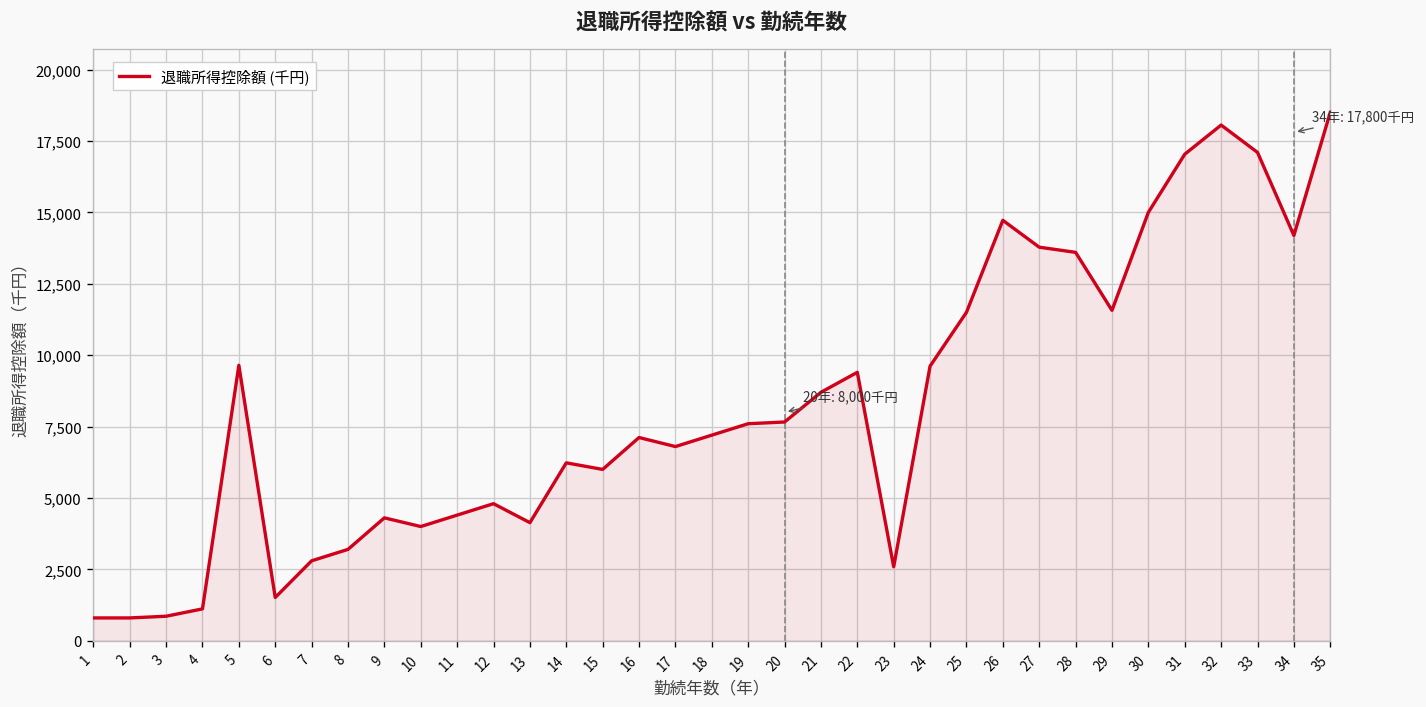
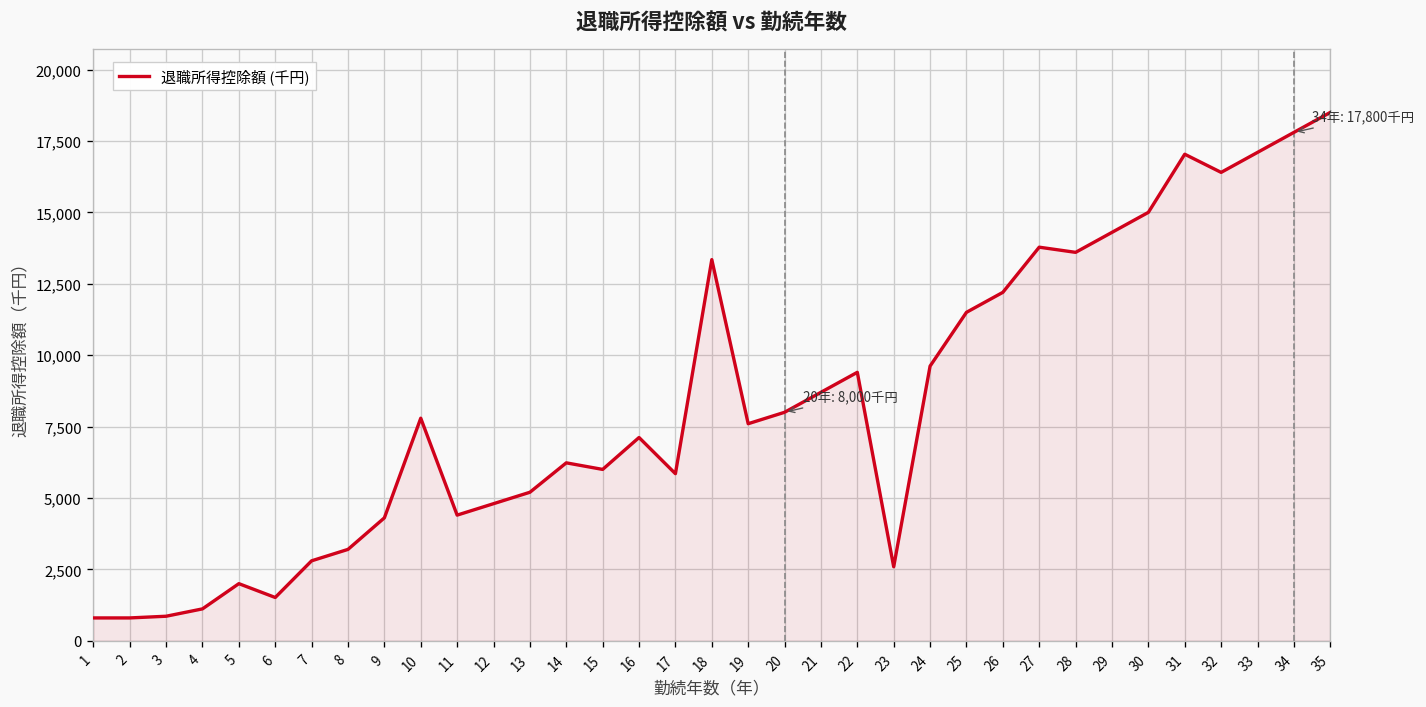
  {
    "1": "800",
    "2": "800",
    "3": "900",
    "4": "1,100",
-   "5": "9,600",
+   "5": "2,000",
    "6": "1,500",
    "7": "2,800",
    "8": "3,200",
    "9": "4,300",
-   "10": "4,000",
+   "10": "7,800",
    "11": "4,400",
    "12": "4,800",
-   "13": "4,100",
+   "13": "5,200",
    "14": "6,200",
    "15": "6,000",
    "16": "7,100",
-   "17": "6,800",
-   "18": "7,200",
+   "17": "5,900",
+   "18": "13,300",
    "19": "7,600",
-   "20": "7,700",
+   "20": "8,000",
    "22": "9,400",
    "23": "2,600",
    "24": "9,600",
    "25": "11,500",
-   "26": "14,700",
+   "26": "12,200",
    "27": "13,800",
    "28": "13,600",
-   "29": "11,600",
+   "29": "14,300",
    "30": "15,000",
    "31": "17,000",
-   "32": "18,100",
+   "32": "16,400",
    "33": "17,100",
-   "34": "14,200"
+   "34": "17,800"
  }
